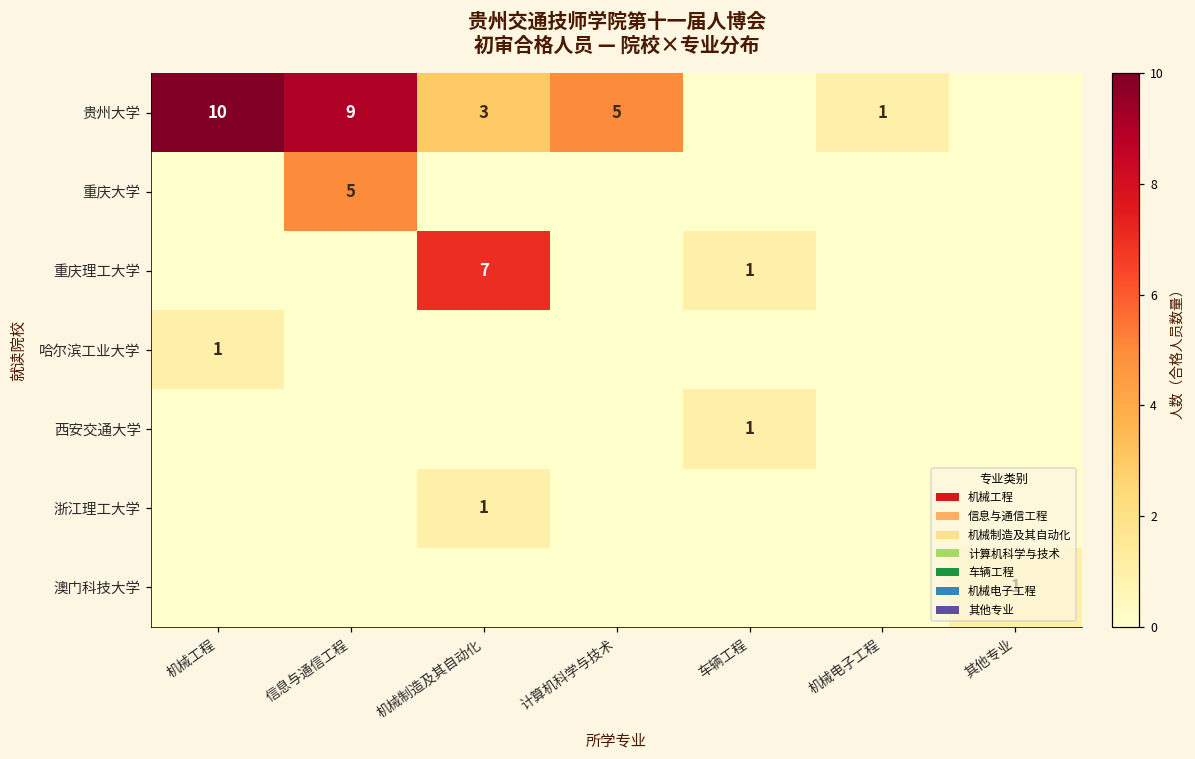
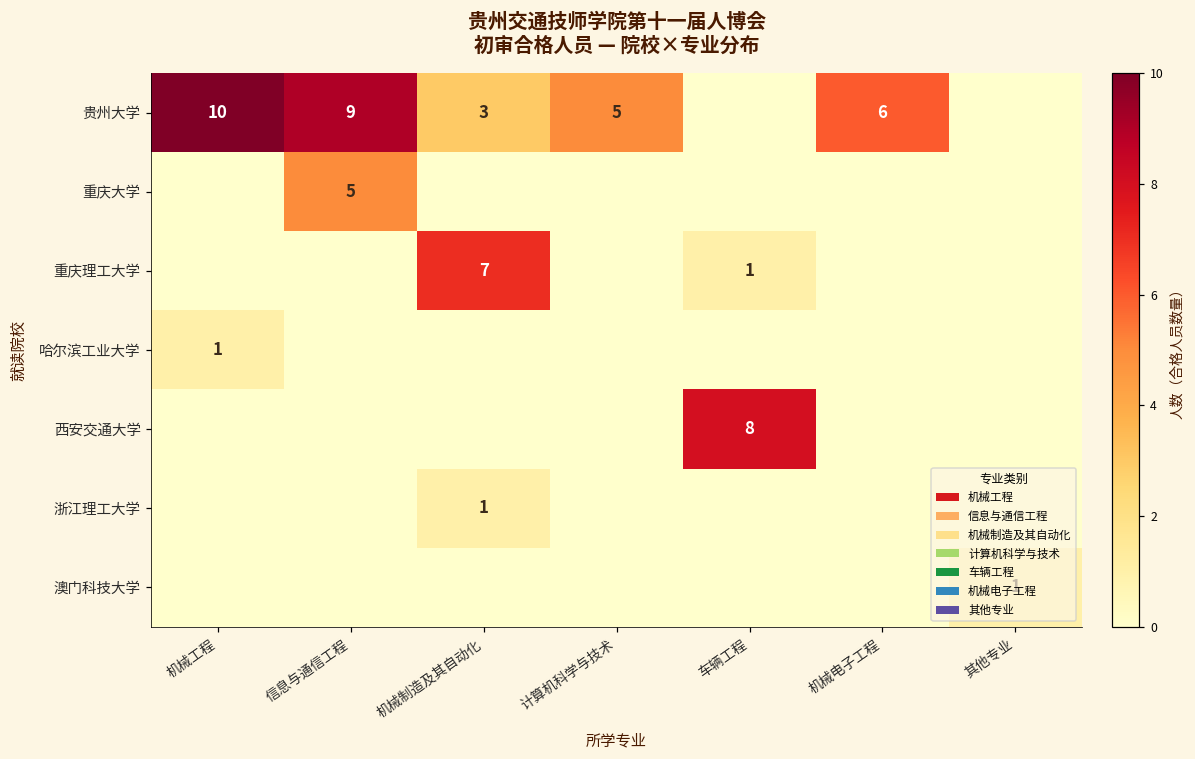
  {
    "贵州大学": {
      "机械工程": 10,
      "信息与通信工程": 9,
      "机械制造及其自动化": 3,
      "计算机科学与技术": 5,
-     "机械电子工程": 1
+     "机械电子工程": 6
    },
    "重庆大学": {
      "信息与通信工程": 5
    },
    "重庆理工大学": {
      "机械制造及其自动化": 7,
      "车辆工程": 1
    },
    "哈尔滨工业大学": {
      "机械工程": 1
    },
    "西安交通大学": {
-     "车辆工程": 1
+     "车辆工程": 8
    },
    "浙江理工大学": {
      "机械制造及其自动化": 1
    }
  }
